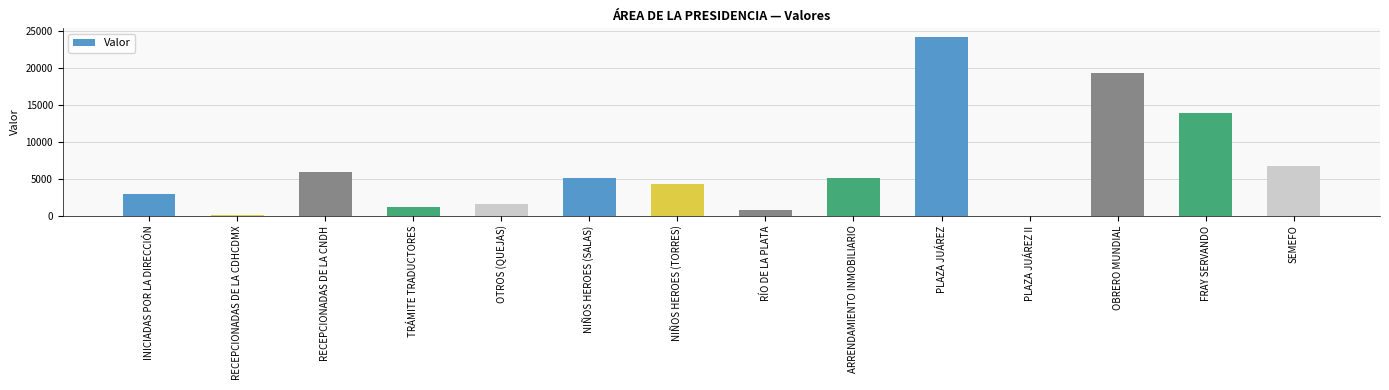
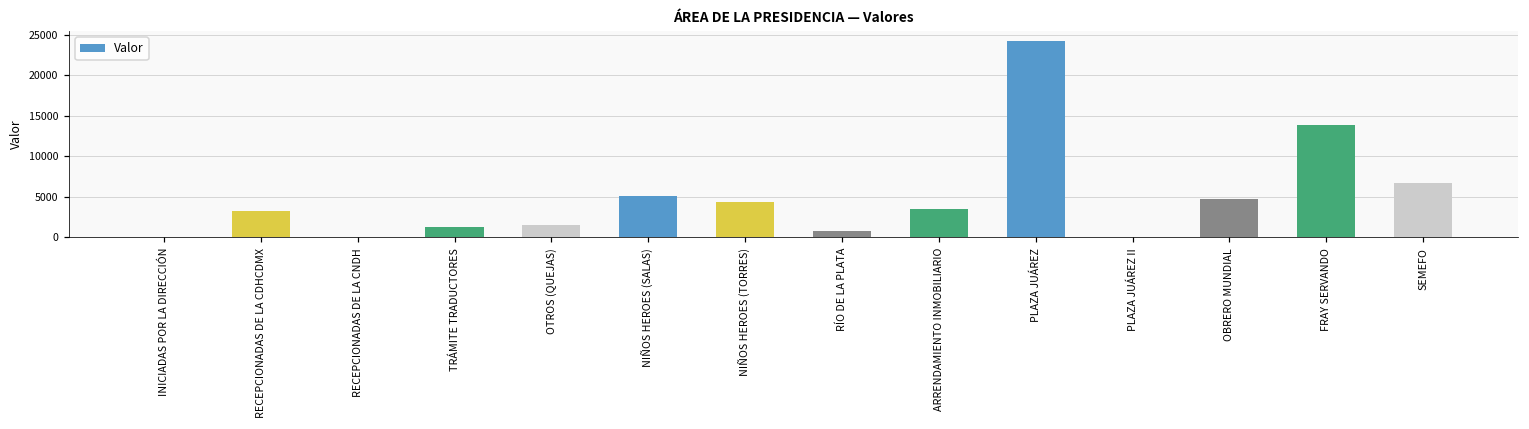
  {
-   "INICIADAS POR LA DIRECCIÓN": 3000,
-   "RECEPCIONADAS DE LA CDHCDMX": 0,
-   "RECEPCIONADAS DE LA CNDH": 6000,
+   "INICIADAS POR LA DIRECCIÓN": 0,
+   "RECEPCIONADAS DE LA CDHCDMX": 3000,
+   "RECEPCIONADAS DE LA CNDH": 0,
    "TRÁMITE TRADUCTORES": 1000,
    "OTROS (QUEJAS)": 2000,
    "NIÑOS HEROES (SALAS)": 5000,
    "NIÑOS HEROES (TORRES)": 4000,
    "RÍO DE LA PLATA": 1000,
-   "ARRENDAMIENTO INMOBILIARIO": 5000,
+   "ARRENDAMIENTO INMOBILIARIO": 3000,
    "PLAZA JUÁREZ": 24000,
    "PLAZA JUÁREZ II": 0,
-   "OBRERO MUNDIAL": 19000,
+   "OBRERO MUNDIAL": 5000,
    "FRAY SERVANDO": 14000,
    "SEMEFO": 7000
  }
